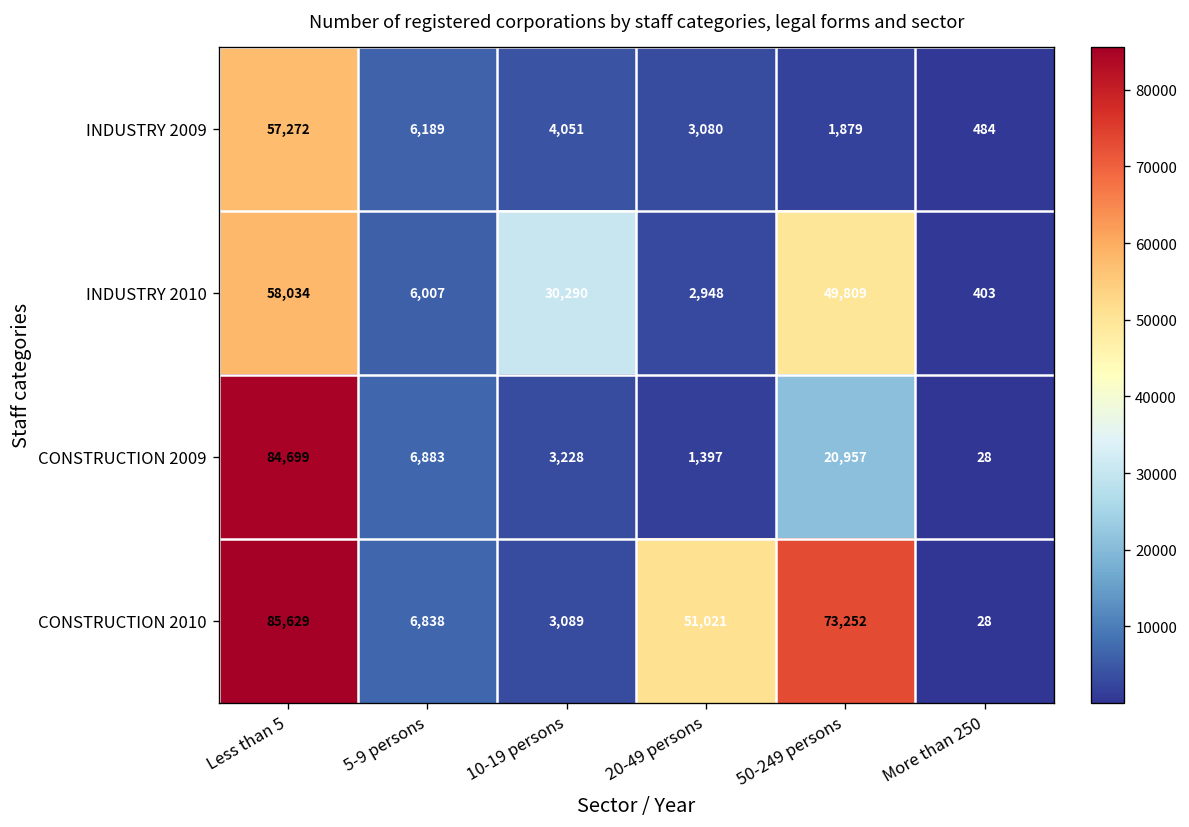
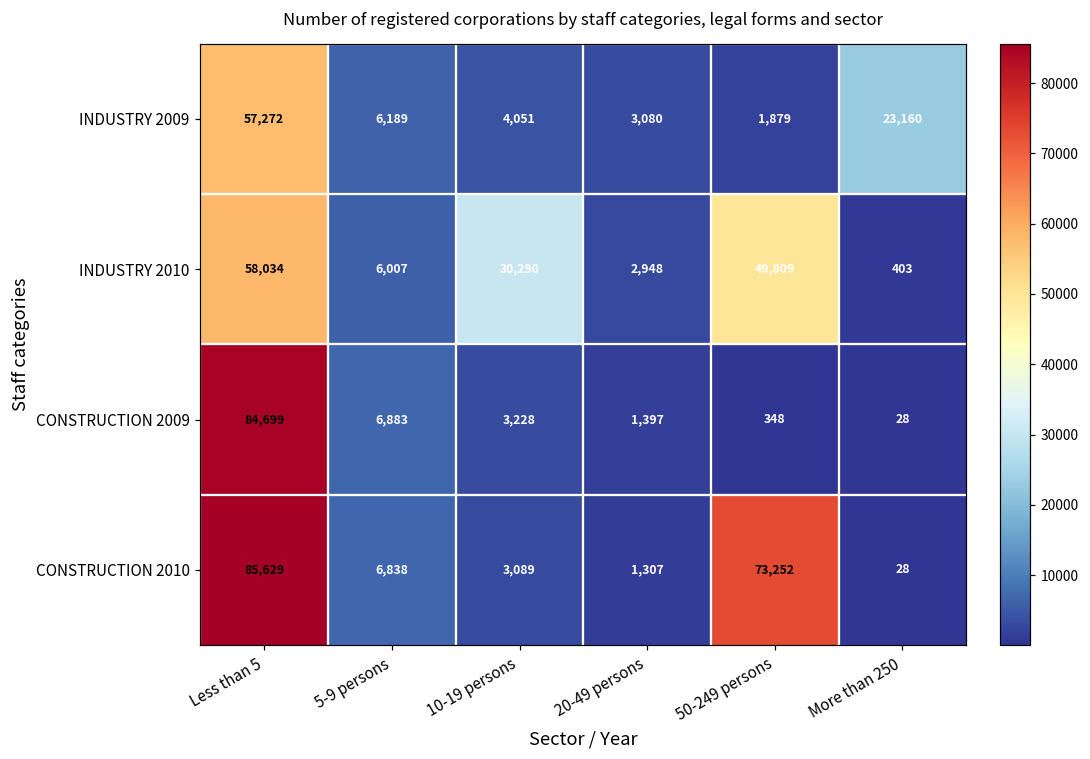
  {
    "INDUSTRY 2009": {
      "Less than 5": "57,272",
      "5-9 persons": "6,189",
      "10-19 persons": "4,051",
      "20-49 persons": "3,080",
      "50-249 persons": "1,879",
-     "More than 250": "484"
+     "More than 250": "23,160"
    },
    "INDUSTRY 2010": {
      "Less than 5": "58,034",
      "5-9 persons": "6,007",
      "10-19 persons": "30,290",
      "20-49 persons": "2,948",
      "50-249 persons": "49,809",
      "More than 250": "403"
    },
    "CONSTRUCTION 2009": {
      "Less than 5": "84,699",
      "5-9 persons": "6,883",
      "10-19 persons": "3,228",
      "20-49 persons": "1,397",
-     "50-249 persons": "20,957",
+     "50-249 persons": "348",
      "More than 250": "28"
    },
    "CONSTRUCTION 2010": {
      "Less than 5": "85,629",
      "5-9 persons": "6,838",
      "10-19 persons": "3,089",
-     "20-49 persons": "51,021",
+     "20-49 persons": "1,307",
      "50-249 persons": "73,252",
      "More than 250": "28"
    }
  }
